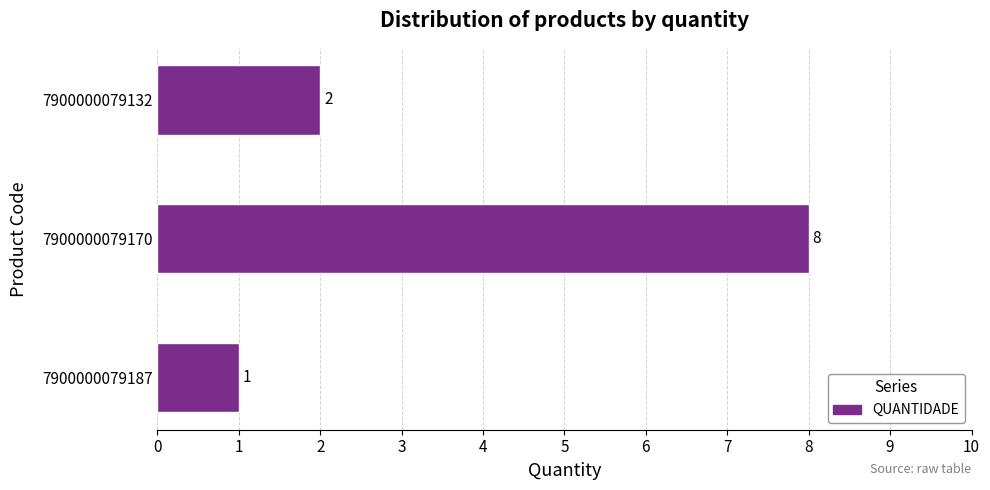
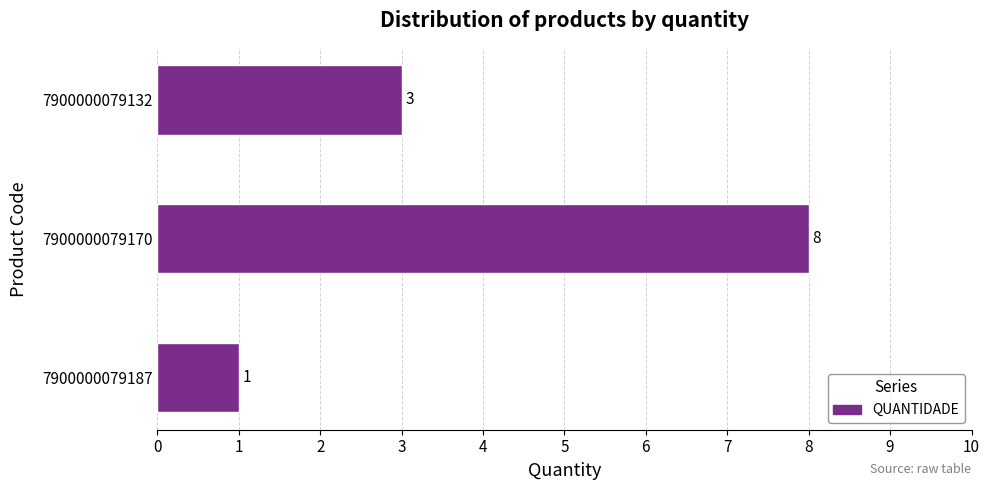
  {
-   "7900000079132": 2,
+   "7900000079132": 3,
    "7900000079170": 8,
    "7900000079187": 1
  }
